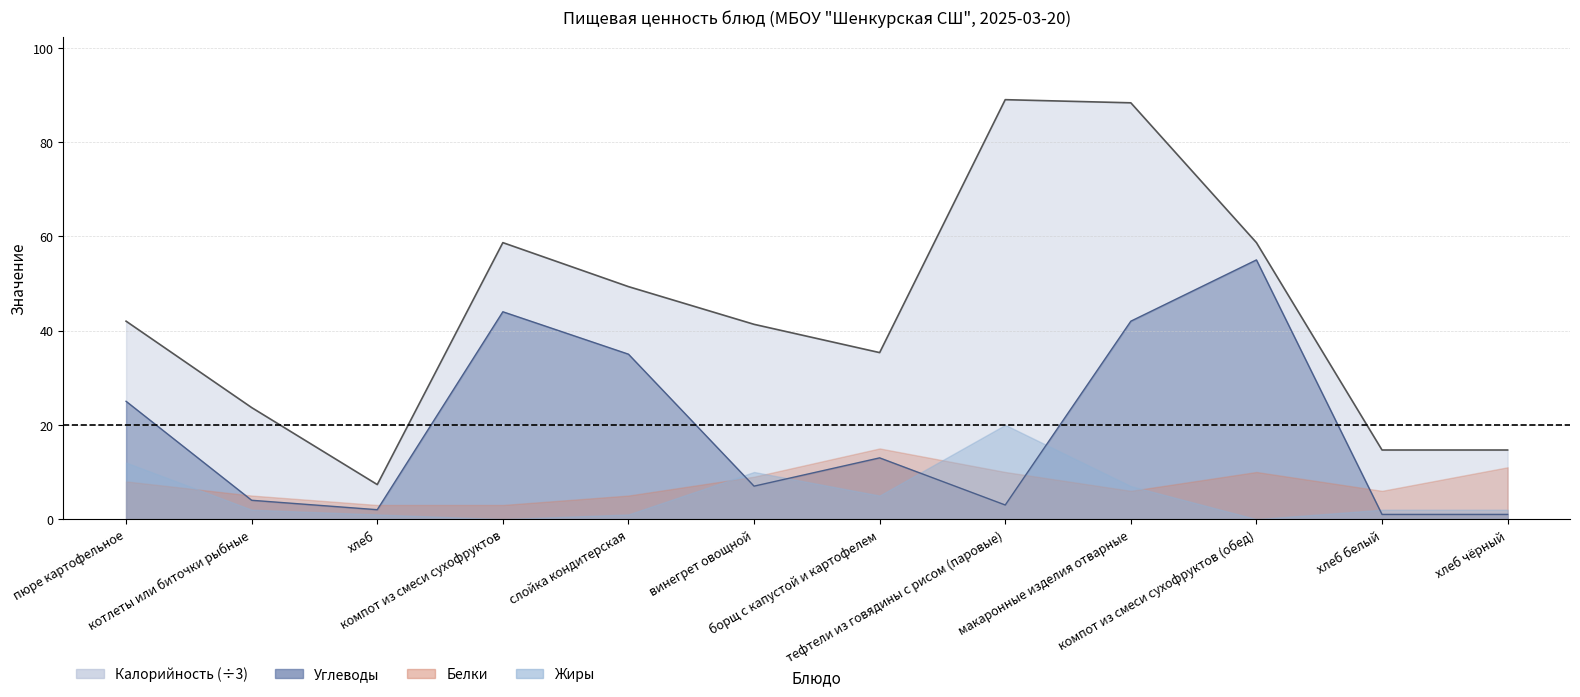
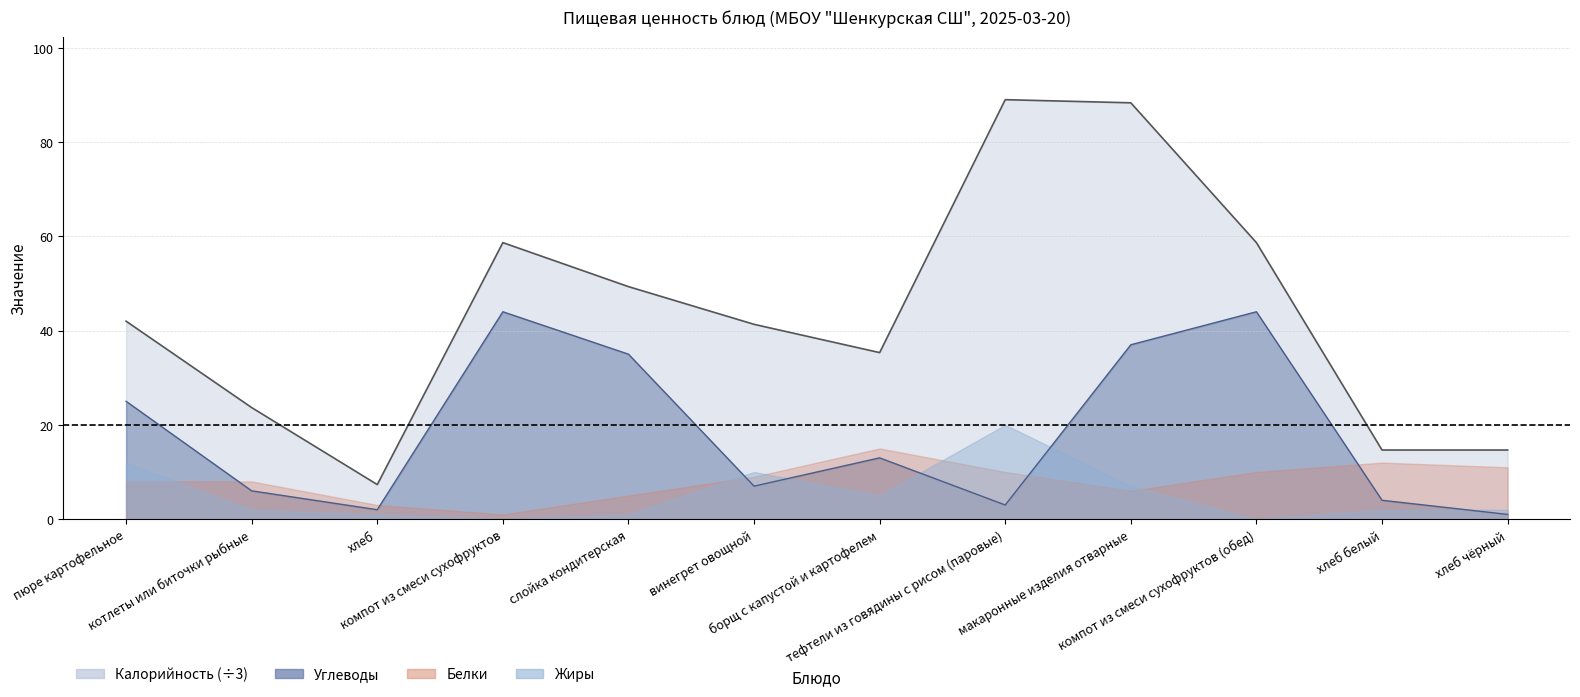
  {
    "Углеводы": {
      "пюре картофельное": 25,
-     "котлеты или биточки рыбные": 4,
+     "котлеты или биточки рыбные": 6,
      "хлеб": 2,
      "компот из смеси сухофруктов": 44,
      "слойка кондитерская": 35,
      "винегрет овощной": 7,
      "борщ с капустой и картофелем": 13,
      "тефтели из говядины с рисом (паровые)": 3,
-     "макаронные изделия отварные": 42,
-     "компот из смеси сухофруктов (обед)": 55,
-     "хлеб белый": 1,
+     "макаронные изделия отварные": 37,
+     "компот из смеси сухофруктов (обед)": 44,
+     "хлеб белый": 4,
      "хлеб чёрный": 1
    },
    "Белки": {
      "пюре картофельное": 8,
-     "котлеты или биточки рыбные": 5,
+     "котлеты или биточки рыбные": 8,
      "хлеб": 3,
-     "компот из смеси сухофруктов": 3,
+     "компот из смеси сухофруктов": 1,
      "слойка кондитерская": 5,
      "винегрет овощной": 9,
      "борщ с капустой и картофелем": 15,
      "тефтели из говядины с рисом (паровые)": 10,
      "макаронные изделия отварные": 6,
      "компот из смеси сухофруктов (обед)": 10,
-     "хлеб белый": 6,
+     "хлеб белый": 12,
      "хлеб чёрный": 11
    }
  }
